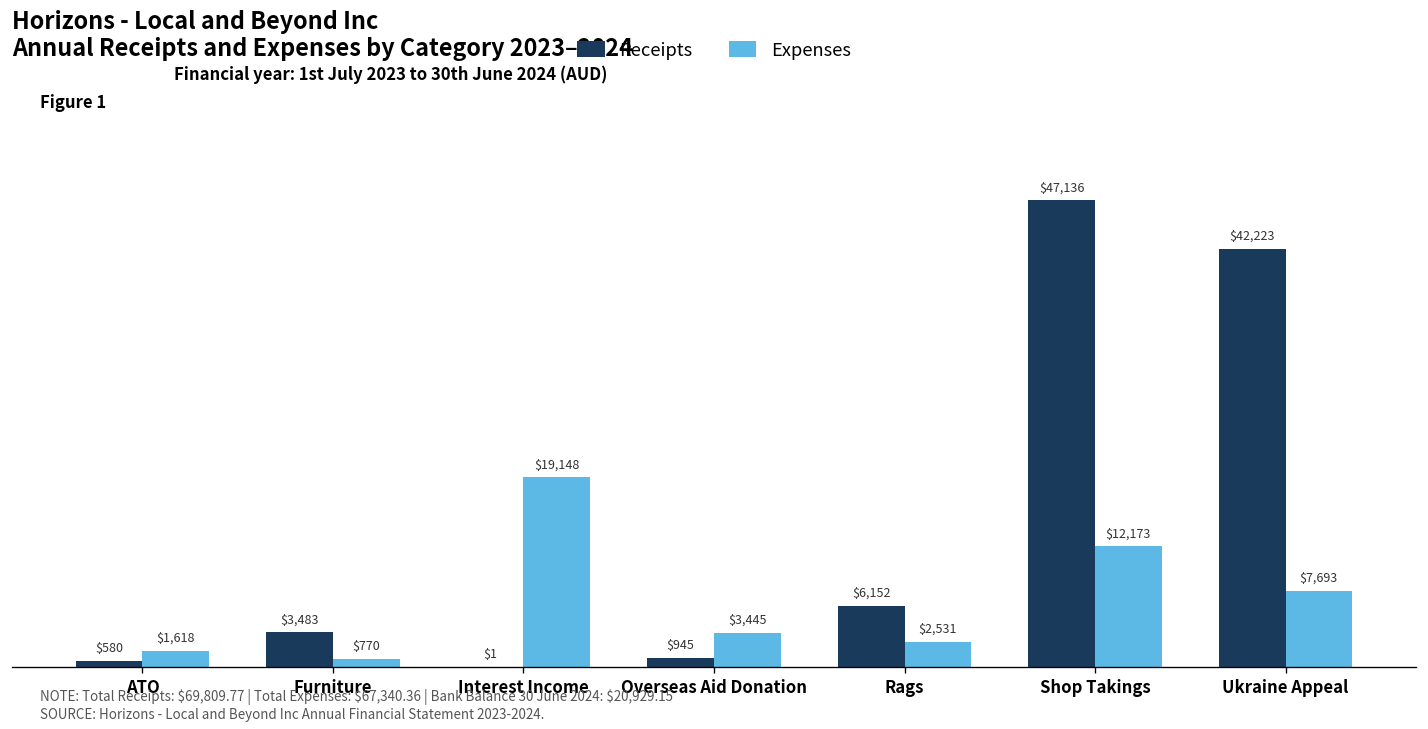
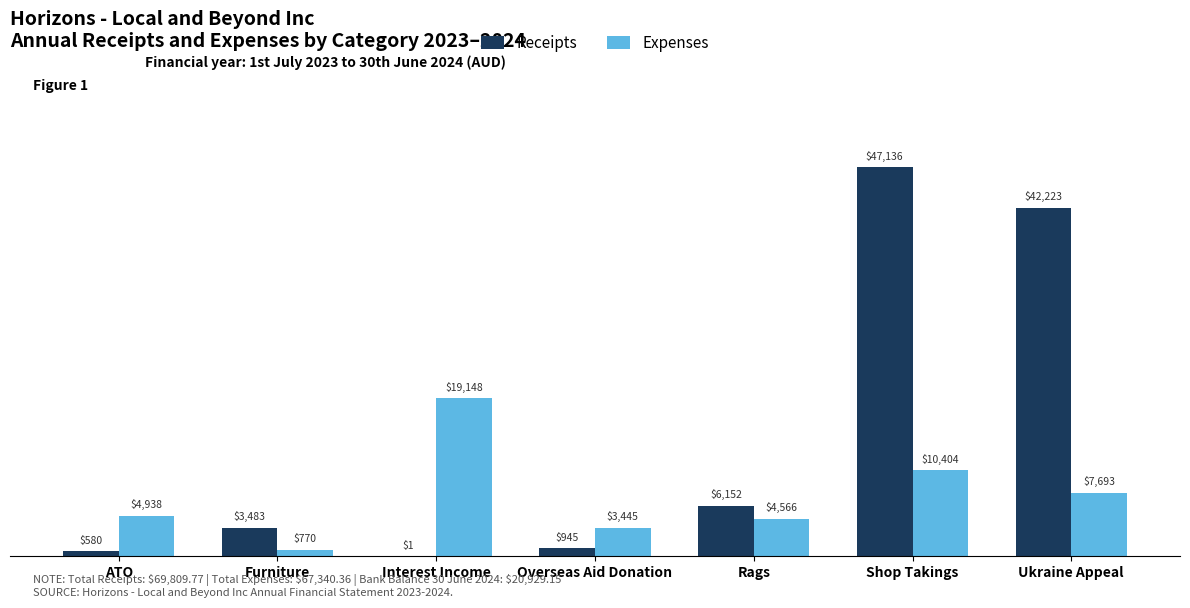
  {
    "Receipts": {
      "ATO": "$580",
      "Furniture": "$3,483",
      "Interest Income": "$1",
      "Overseas Aid Donation": "$945",
      "Rags": "$6,152",
      "Shop Takings": "$47,136",
      "Ukraine Appeal": "$42,223"
    },
    "Expenses": {
-     "ATO": "$1,618",
+     "ATO": "$4,938",
      "Furniture": "$770",
      "Interest Income": "$19,148",
      "Overseas Aid Donation": "$3,445",
-     "Rags": "$2,531",
-     "Shop Takings": "$12,173",
+     "Rags": "$4,566",
+     "Shop Takings": "$10,404",
      "Ukraine Appeal": "$7,693"
    }
  }
